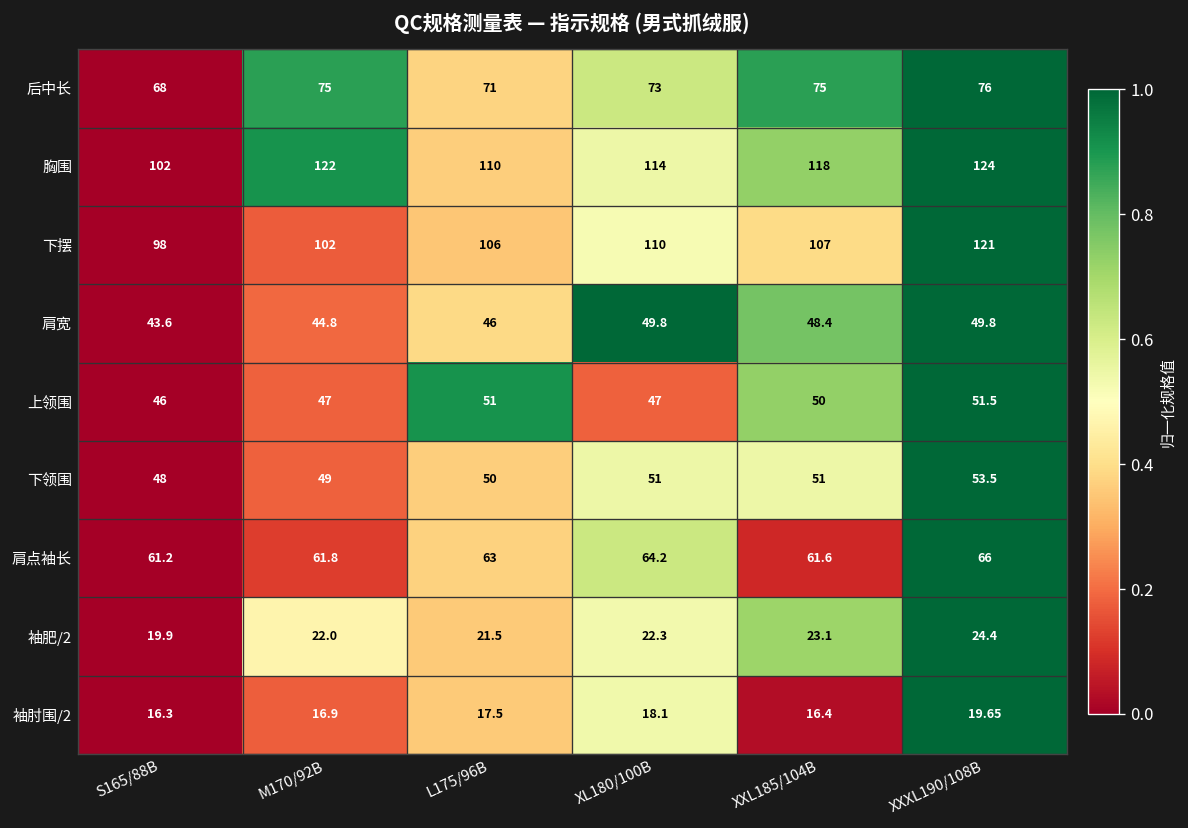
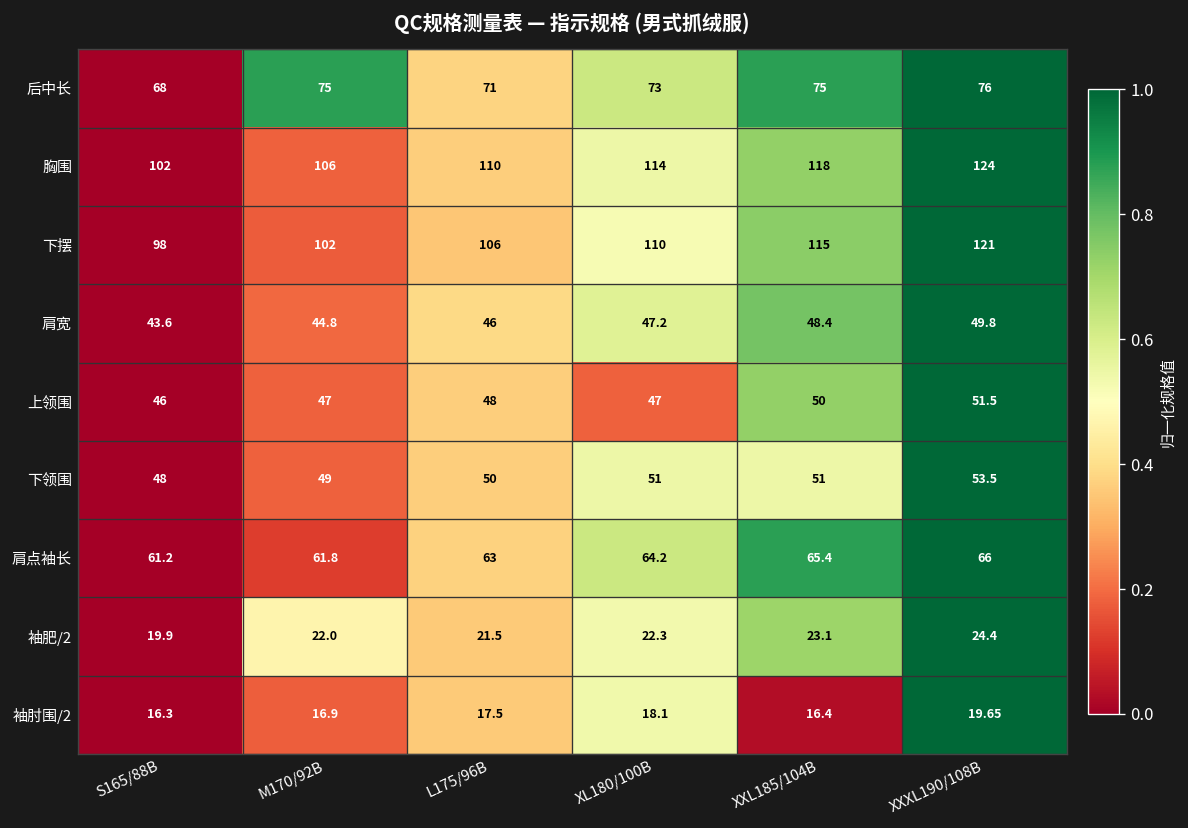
  {
    "后中长": {
      "S165/88B": 68,
      "M170/92B": 75,
      "L175/96B": 71,
      "XL180/100B": 73,
      "XXL185/104B": 75,
      "XXXL190/108B": 76
    },
    "胸围": {
      "S165/88B": 102,
-     "M170/92B": 122,
+     "M170/92B": 106,
      "L175/96B": 110,
      "XL180/100B": 114,
      "XXL185/104B": 118,
      "XXXL190/108B": 124
    },
    "下摆": {
      "S165/88B": 98,
      "M170/92B": 102,
      "L175/96B": 106,
      "XL180/100B": 110,
-     "XXL185/104B": 107,
+     "XXL185/104B": 115,
      "XXXL190/108B": 121
    },
    "肩宽": {
      "S165/88B": 43.6,
      "M170/92B": 44.8,
      "L175/96B": 46,
-     "XL180/100B": 49.8,
+     "XL180/100B": 47.2,
      "XXL185/104B": 48.4,
      "XXXL190/108B": 49.8
    },
    "上领围": {
      "S165/88B": 46,
      "M170/92B": 47,
-     "L175/96B": 51,
+     "L175/96B": 48,
      "XL180/100B": 47,
      "XXL185/104B": 50,
      "XXXL190/108B": 51.5
    },
    "下领围": {
      "S165/88B": 48,
      "M170/92B": 49,
      "L175/96B": 50,
      "XL180/100B": 51,
      "XXL185/104B": 51,
      "XXXL190/108B": 53.5
    },
    "肩点袖长": {
      "S165/88B": 61.2,
      "M170/92B": 61.8,
      "L175/96B": 63,
      "XL180/100B": 64.2,
-     "XXL185/104B": 61.6,
+     "XXL185/104B": 65.4,
      "XXXL190/108B": 66
    },
    "袖肥/2": {
      "S165/88B": 19.9,
      "M170/92B": 22.0,
      "L175/96B": 21.5,
      "XL180/100B": 22.3,
      "XXL185/104B": 23.1,
      "XXXL190/108B": 24.4
    },
    "袖肘围/2": {
      "S165/88B": 16.3,
      "M170/92B": 16.9,
      "L175/96B": 17.5,
      "XL180/100B": 18.1,
      "XXL185/104B": 16.4,
      "XXXL190/108B": 19.65
    }
  }
